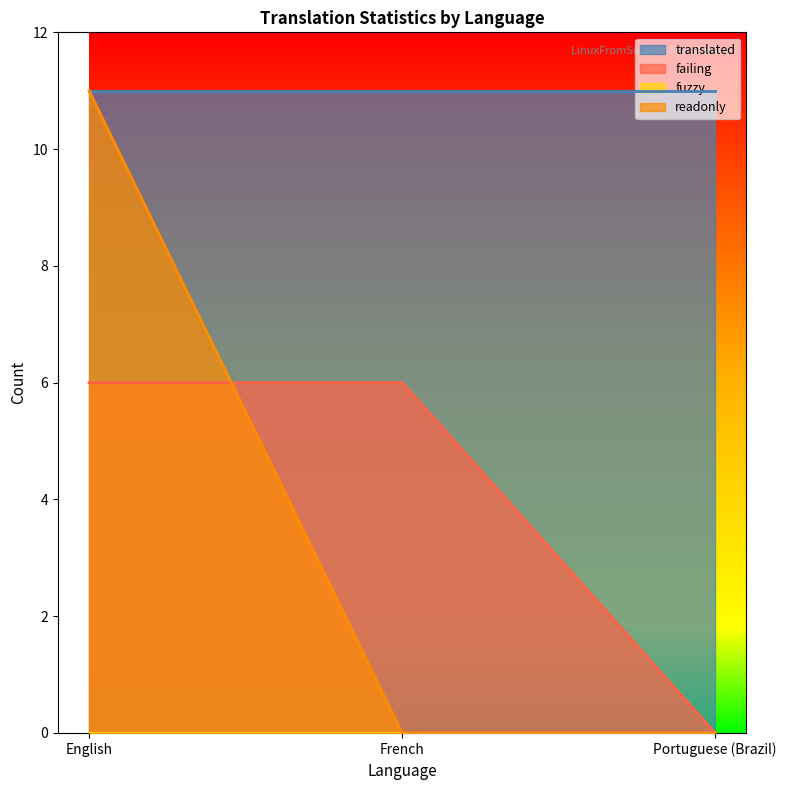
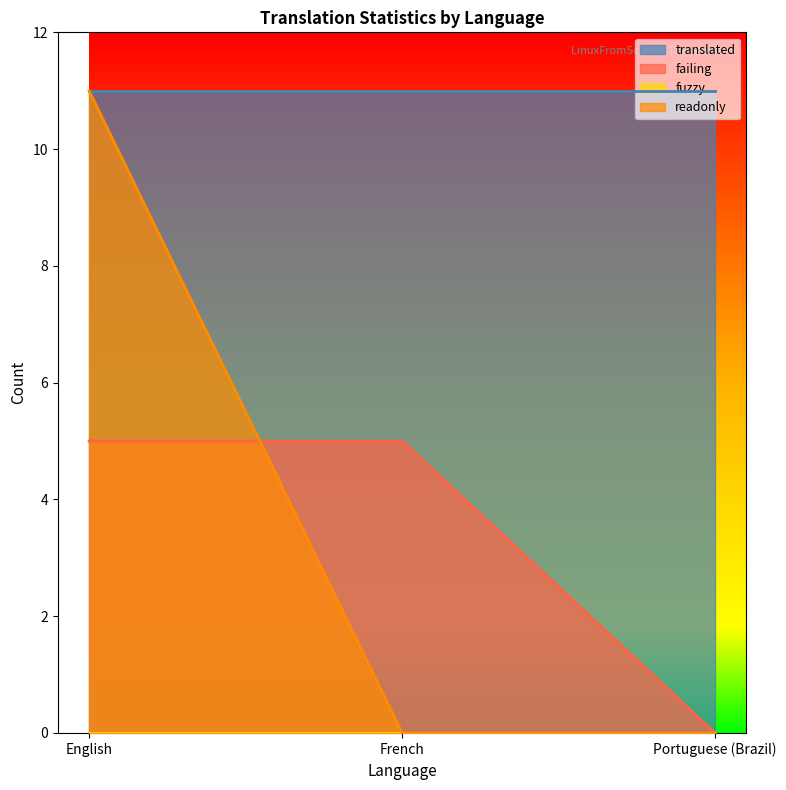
  {
    "translated": {
      "French": 11
    },
    "failing": {
-     "English": 6,
-     "French": 6
+     "English": 5,
+     "French": 5
    },
    "fuzzy": {
      "English": 0
    }
  }
